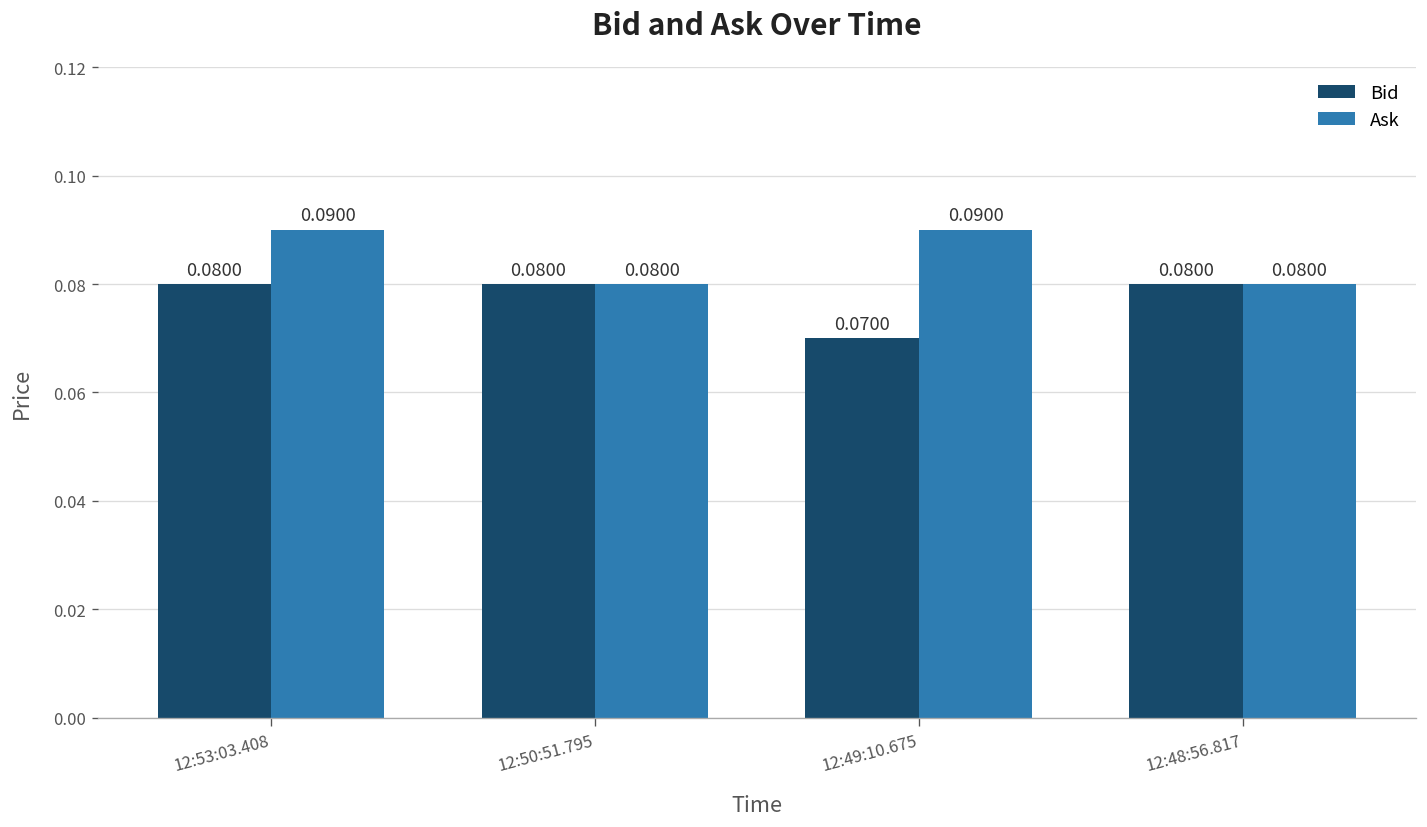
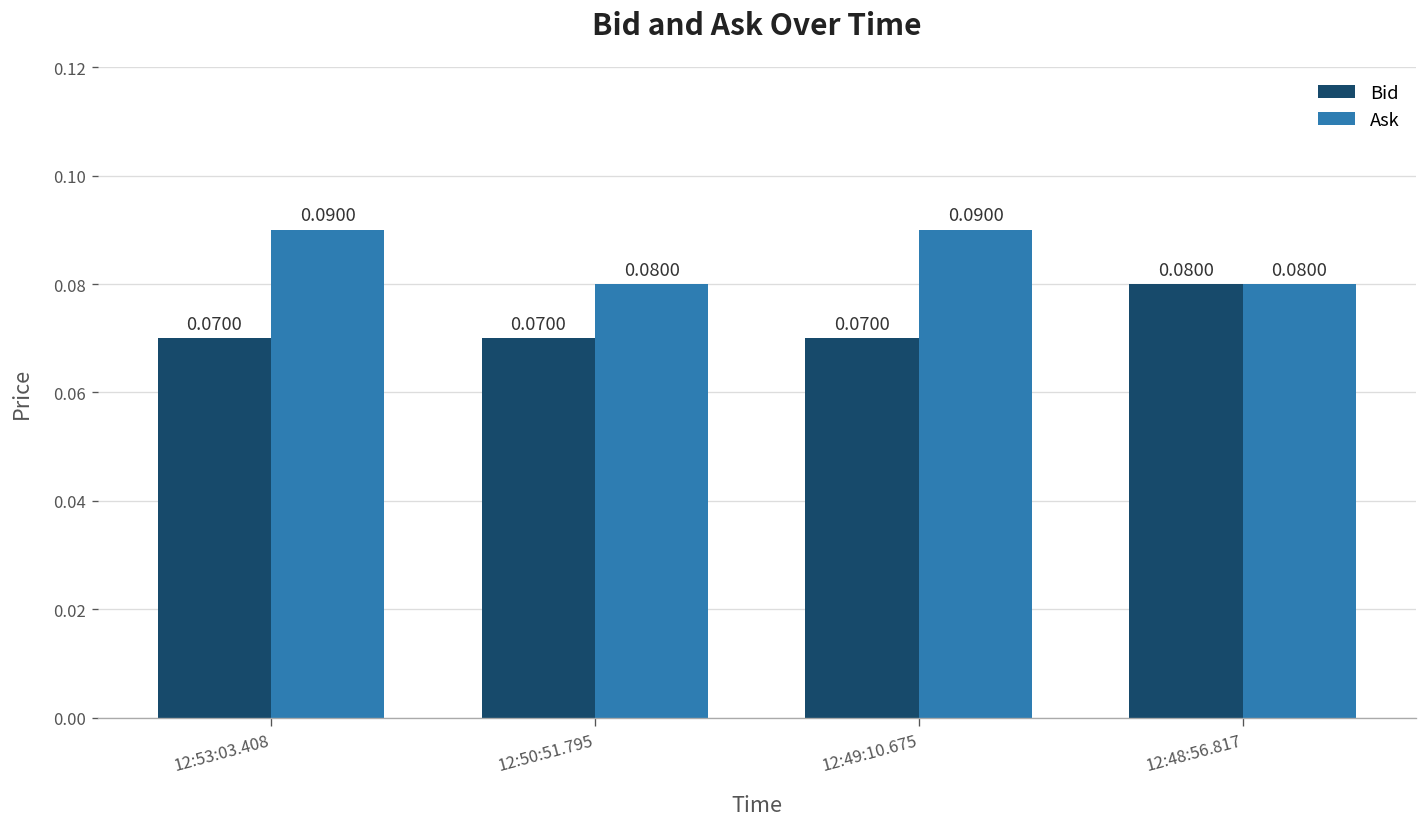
  {
    "Bid": {
-     "12:53:03.408": 0.0800,
-     "12:50:51.795": 0.0800,
+     "12:53:03.408": 0.0700,
+     "12:50:51.795": 0.0700,
      "12:49:10.675": 0.0700,
      "12:48:56.817": 0.0800
    },
    "Ask": {
      "12:53:03.408": 0.0900,
      "12:50:51.795": 0.0800,
      "12:49:10.675": 0.0900,
      "12:48:56.817": 0.0800
    }
  }
